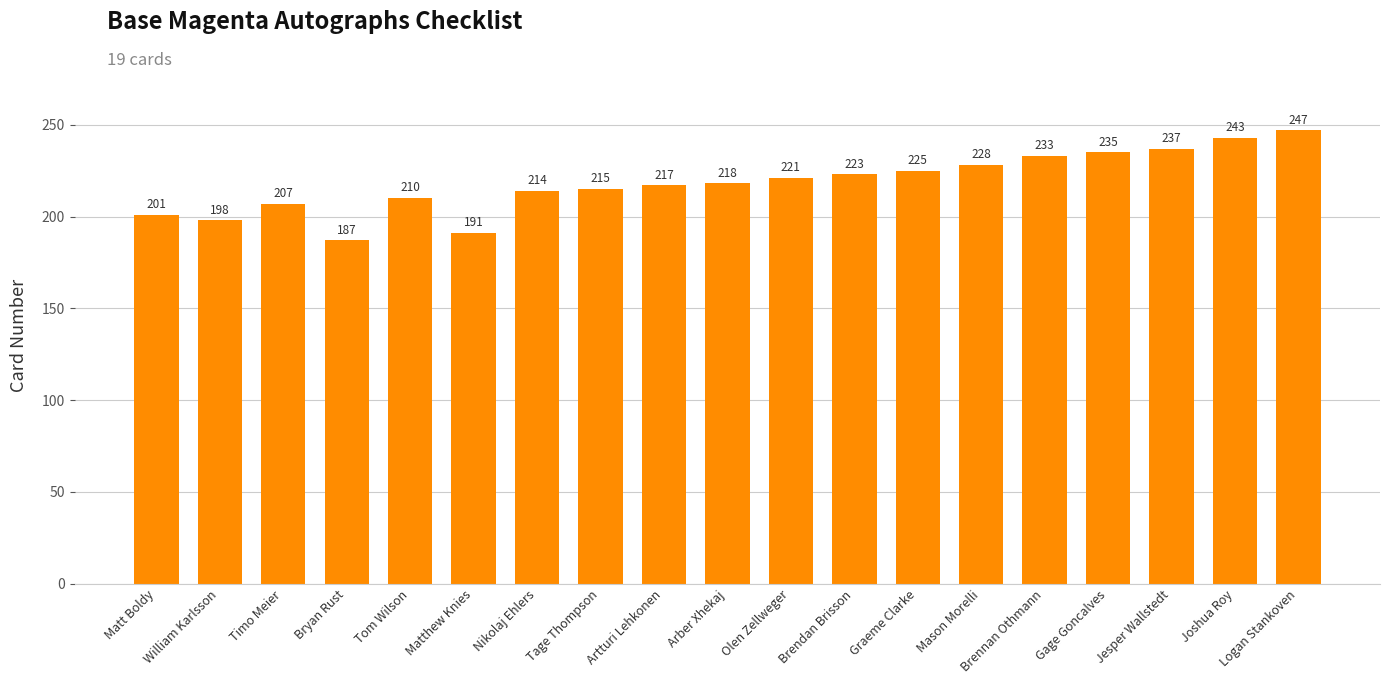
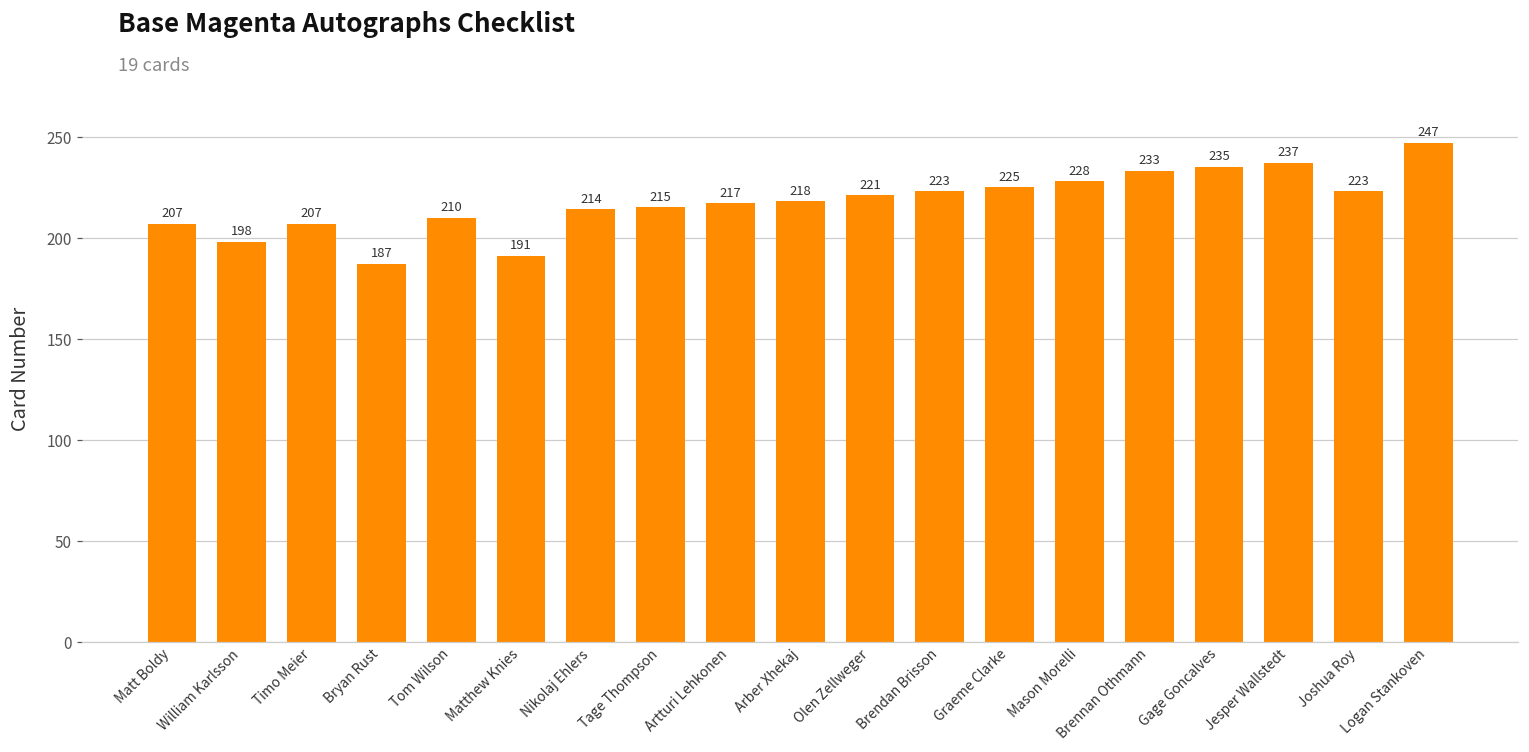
  {
-   "Matt Boldy": 201,
+   "Matt Boldy": 207,
    "William Karlsson": 198,
    "Timo Meier": 207,
    "Bryan Rust": 187,
    "Tom Wilson": 210,
    "Matthew Knies": 191,
    "Nikolaj Ehlers": 214,
    "Tage Thompson": 215,
    "Artturi Lehkonen": 217,
    "Arber Xhekaj": 218,
    "Olen Zellweger": 221,
    "Brendan Brisson": 223,
    "Graeme Clarke": 225,
    "Mason Morelli": 228,
    "Brennan Othmann": 233,
    "Gage Goncalves": 235,
    "Jesper Wallstedt": 237,
-   "Joshua Roy": 243,
+   "Joshua Roy": 223,
    "Logan Stankoven": 247
  }
